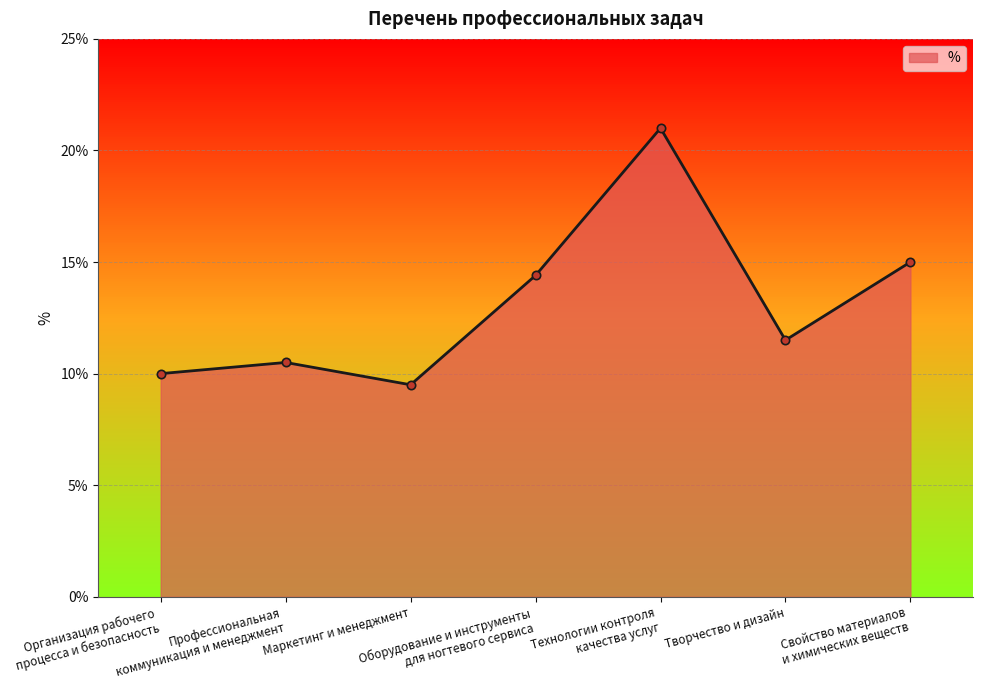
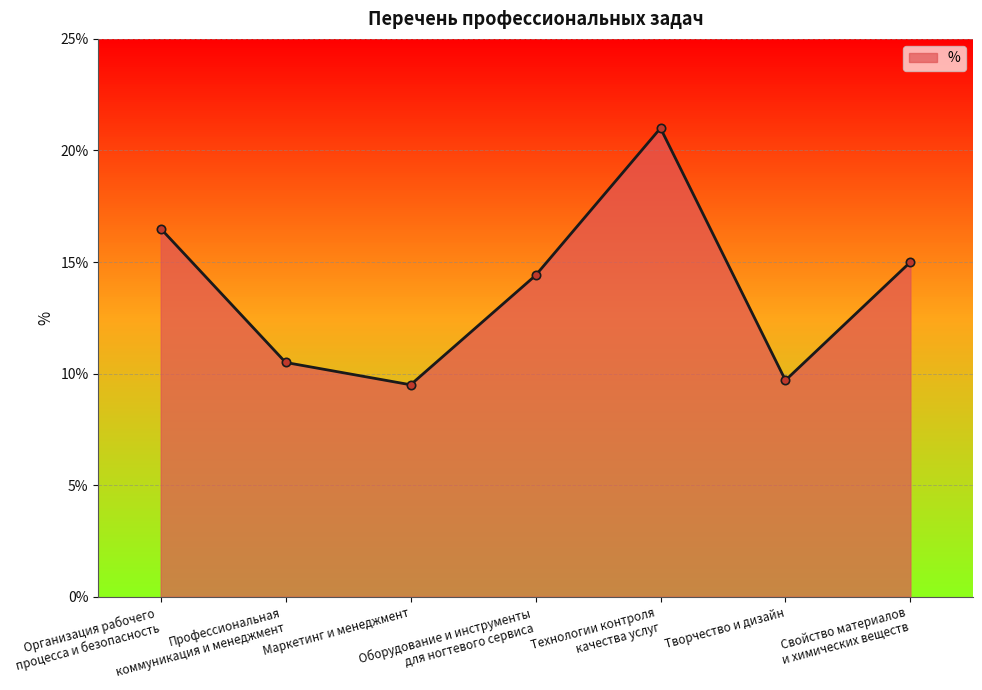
  {
-   "Организация рабочего процесса и безопасность": "10.0%",
+   "Организация рабочего процесса и безопасность": "16.5%",
    "Профессиональная коммуникация и менеджмент": "10.5%",
    "Маркетинг и менеджмент": "9.5%",
    "Оборудование и инструменты для ногтевого сервиса": "14.4%",
    "Технологии контроля качества услуг": "21.0%",
-   "Творчество и дизайн": "11.5%",
+   "Творчество и дизайн": "9.7%",
    "Свойство материалов и химических веществ": "15.0%"
  }
